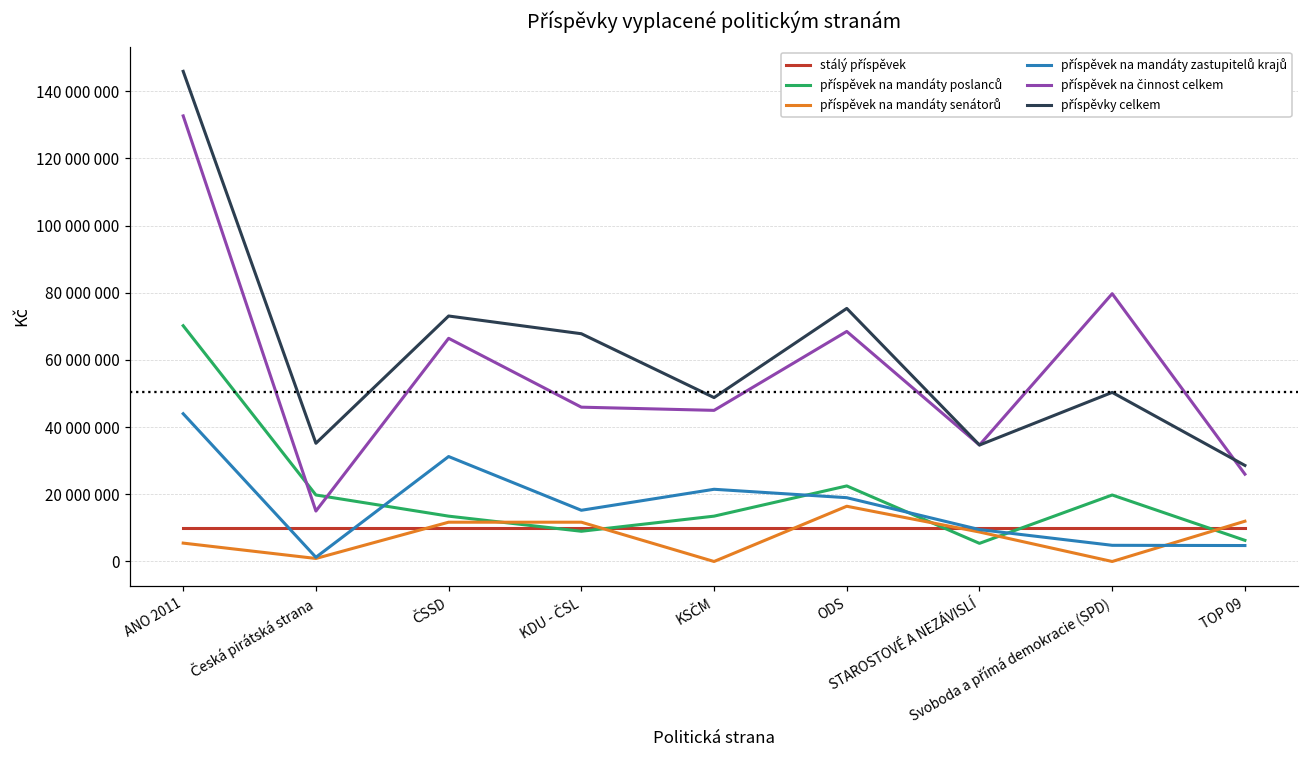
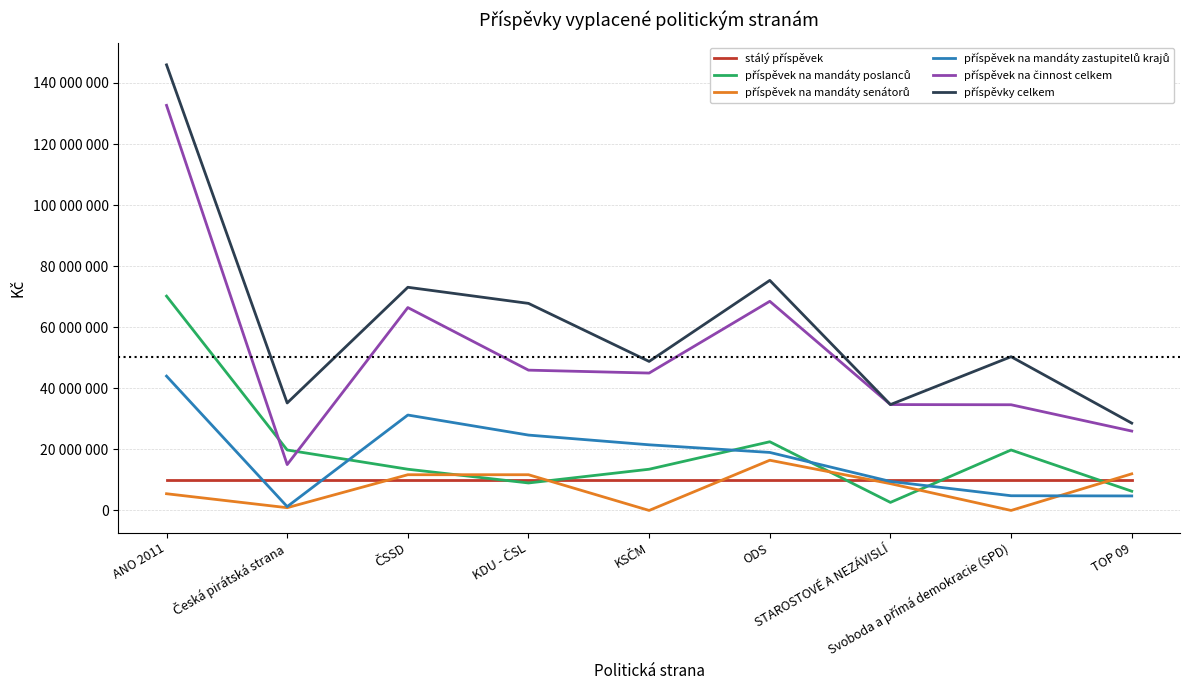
  {
    "stálý příspěvek": {
      "ANO 2011": 10000000,
      "Česká pirátská strana": 10000000,
      "ČSSD": 10000000,
      "KDU - ČSL": 10000000,
      "KSČM": 10000000,
      "ODS": 10000000,
      "Svoboda a přímá demokracie (SPD)": 10000000,
      "TOP 09": 10000000
    },
    "příspěvek na mandáty poslanců": {
      "ANO 2011": 70000000,
      "Česká pirátská strana": 20000000,
      "ČSSD": 14000000,
      "KDU - ČSL": 9000000,
      "KSČM": 14000000,
      "ODS": 23000000,
-     "STAROSTOVÉ A NEZÁVISLÍ": 5000000,
+     "STAROSTOVÉ A NEZÁVISLÍ": 3000000,
      "Svoboda a přímá demokracie (SPD)": 20000000,
      "TOP 09": 6000000
    },
    "příspěvek na mandáty senátorů": {
      "ANO 2011": 5000000,
      "ČSSD": 12000000,
      "KDU - ČSL": 12000000,
      "KSČM": 0,
      "ODS": 16000000,
      "Svoboda a přímá demokracie (SPD)": 0,
      "TOP 09": 12000000
    },
    "příspěvek na mandáty zastupitelů krajů": {
      "ANO 2011": 44000000,
      "ČSSD": 31000000,
-     "KDU - ČSL": 15000000,
+     "KDU - ČSL": 25000000,
      "KSČM": 22000000,
      "ODS": 19000000,
      "Svoboda a přímá demokracie (SPD)": 5000000,
      "TOP 09": 5000000
    },
    "příspěvek na činnost celkem": {
      "ANO 2011": 133000000,
      "Česká pirátská strana": 15000000,
      "ČSSD": 66000000,
      "KDU - ČSL": 46000000,
      "KSČM": 45000000,
      "ODS": 69000000,
-     "Svoboda a přímá demokracie (SPD)": 80000000,
+     "Svoboda a přímá demokracie (SPD)": 35000000,
      "TOP 09": 26000000
    },
    "příspěvky celkem": {
      "ANO 2011": 146000000,
      "Česká pirátská strana": 35000000,
      "ČSSD": 73000000,
      "KDU - ČSL": 68000000,
      "KSČM": 49000000,
      "ODS": 75000000,
      "Svoboda a přímá demokracie (SPD)": 50000000,
      "TOP 09": 29000000
    }
  }
